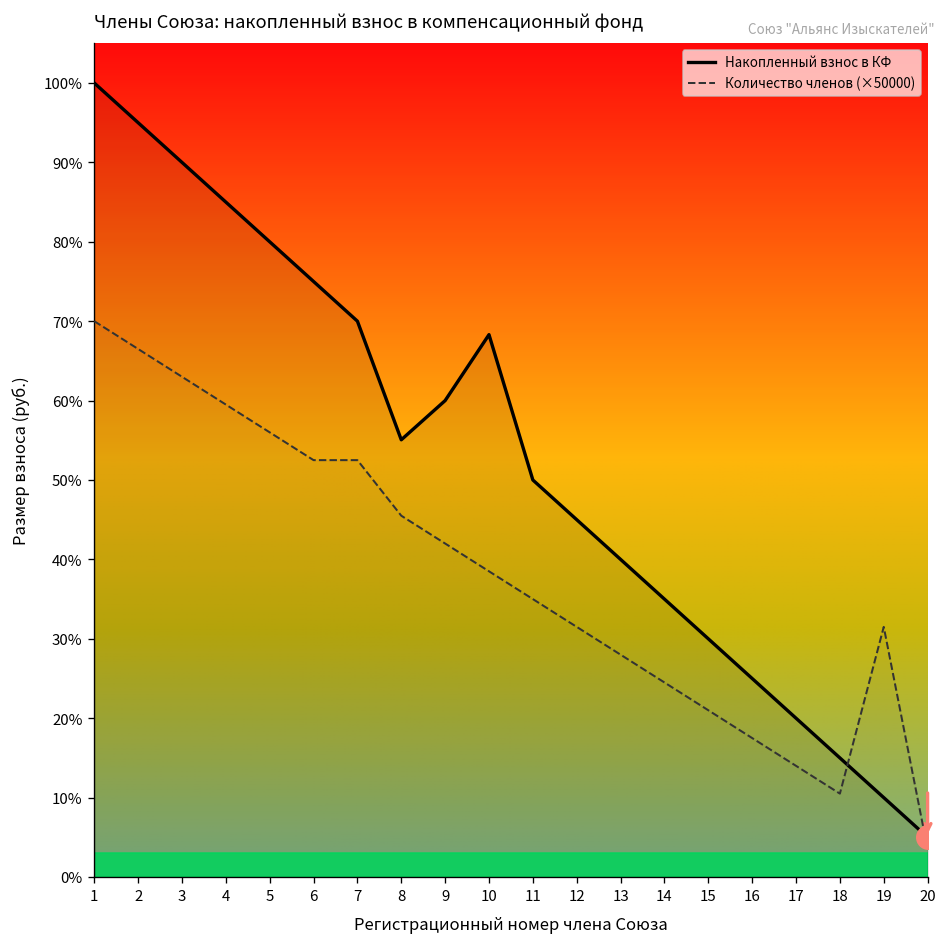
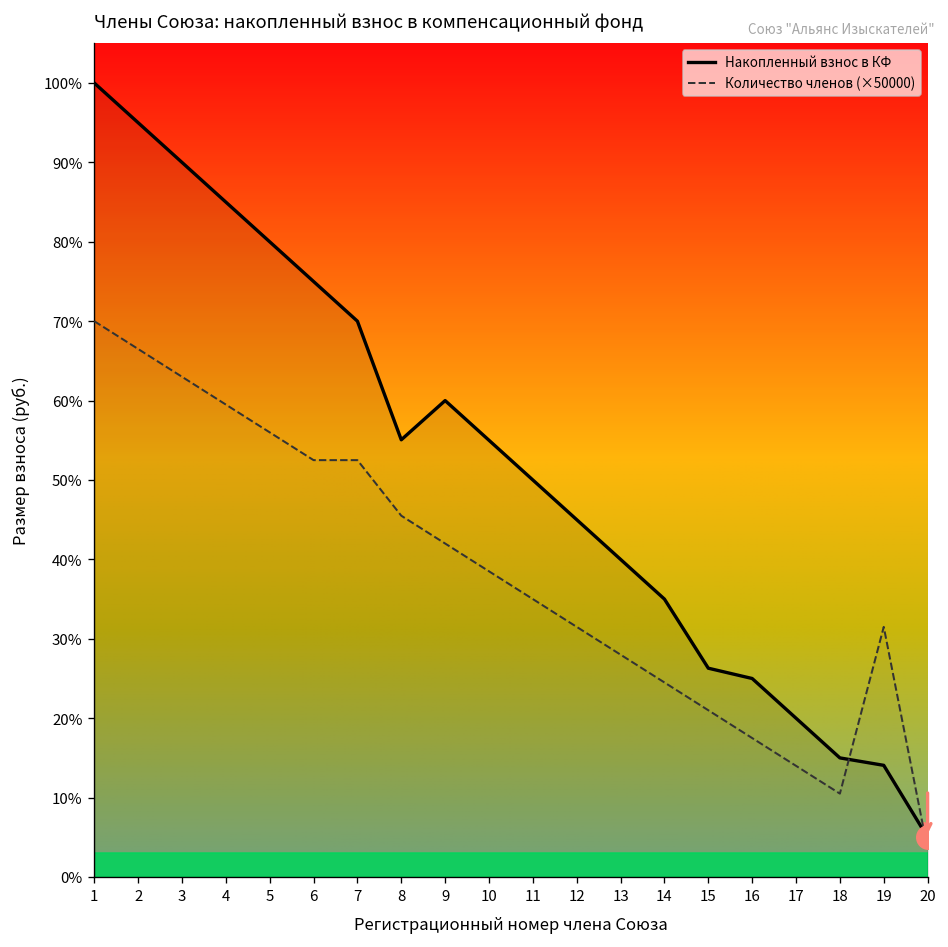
  {
    "Накопленный взнос в КФ": {
      "1": "100%",
      "2": "95%",
      "3": "90%",
      "4": "85%",
      "5": "80%",
      "6": "75%",
      "7": "70%",
      "8": "55%",
      "9": "60%",
-     "10": "68%",
+     "10": "55%",
      "11": "50%",
      "12": "45%",
      "13": "40%",
      "14": "35%",
-     "15": "30%",
+     "15": "26%",
      "16": "25%",
      "17": "20%",
      "18": "15%",
-     "19": "10%"
+     "19": "14%"
    },
    "Количество членов (×50000)": {
      "1": "70%",
      "2": "67%",
      "3": "63%",
      "4": "60%",
      "5": "56%",
      "6": "53%",
      "7": "53%",
      "8": "46%",
      "9": "42%",
      "10": "39%",
      "11": "35%",
      "12": "32%",
      "13": "28%",
      "14": "25%",
      "15": "21%",
      "16": "18%",
      "17": "14%",
      "18": "11%",
      "19": "32%",
      "20": "4%"
    }
  }
